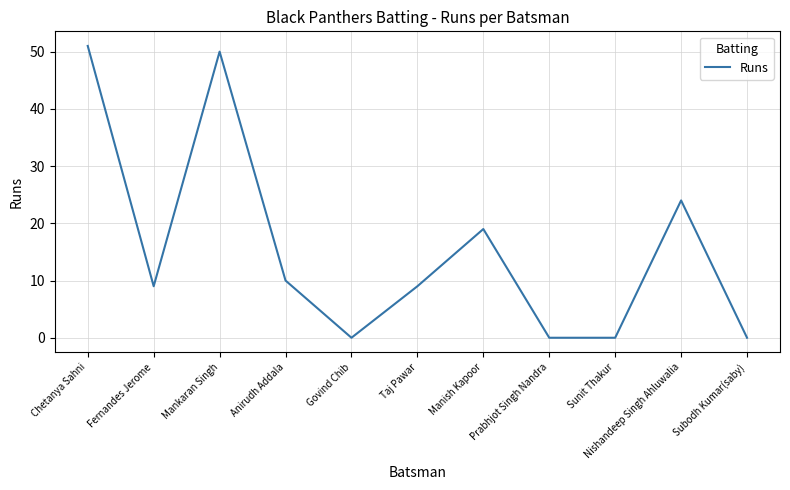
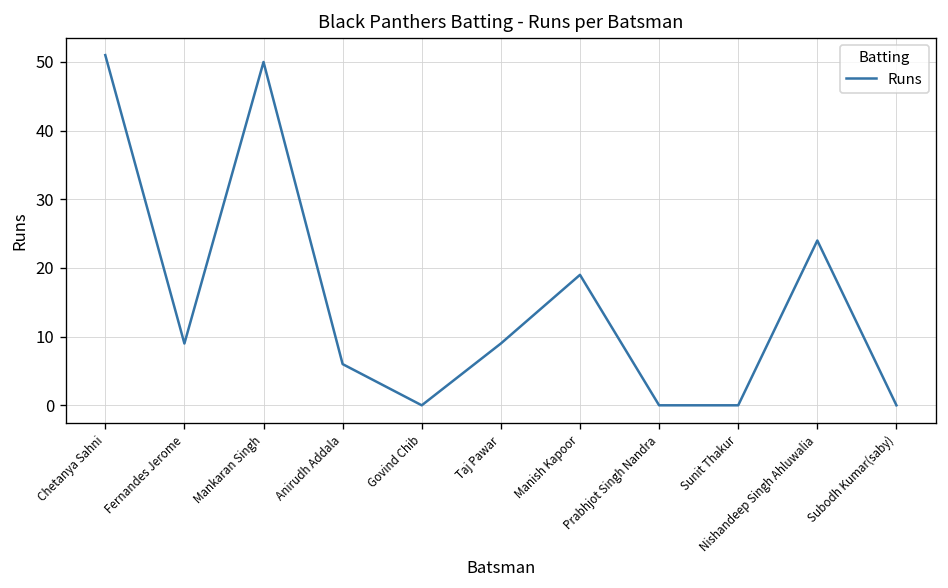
  {
    "Chetanya Sahni": 51,
    "Fernandes Jerome": 9,
    "Mankaran Singh": 50,
-   "Anirudh Addala": 10,
+   "Anirudh Addala": 6,
    "Govind Chib": 0,
    "Taj Pawar": 9,
    "Manish Kapoor": 19,
    "Prabhjot Singh Nandra": 0,
    "Sunit Thakur": 0,
    "Nishandeep Singh Ahluwalia": 24,
    "Subodh Kumar(saby)": 0
  }
